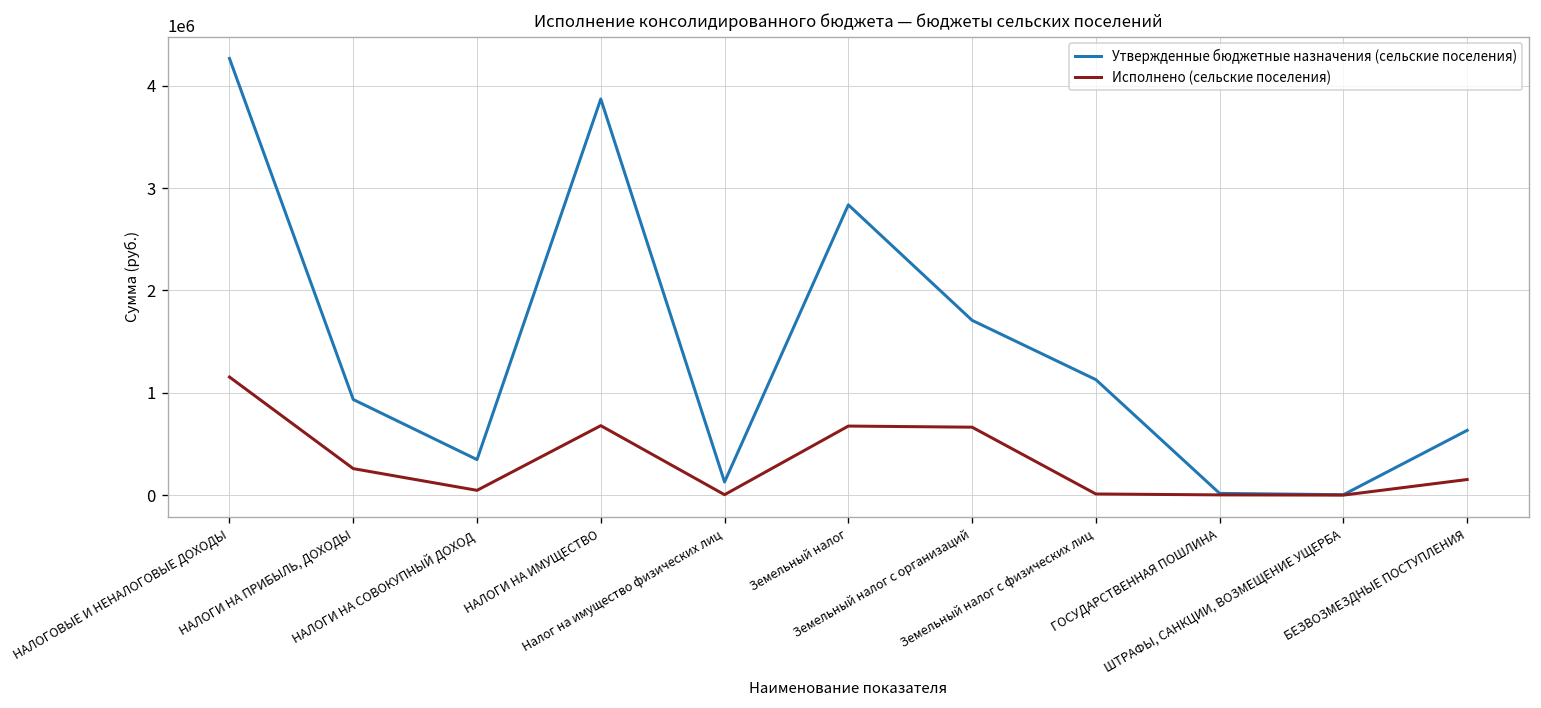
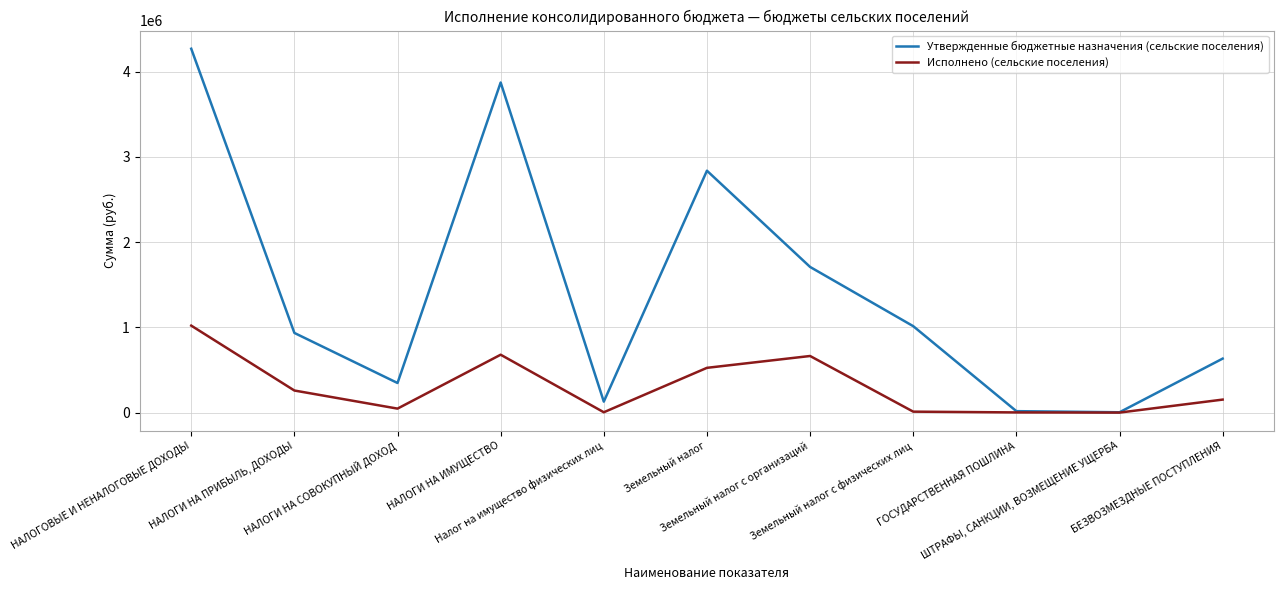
  {
    "Утвержденные бюджетные назначения (сельские поселения)": {
      "НАЛОГОВЫЕ И НЕНАЛОГОВЫЕ ДОХОДЫ": 4300000,
      "НАЛОГИ НА ПРИБЫЛЬ, ДОХОДЫ": 900000,
      "НАЛОГИ НА СОВОКУПНЫЙ ДОХОД": 300000,
      "НАЛОГИ НА ИМУЩЕСТВО": 3900000,
      "Налог на имущество физических лиц": 100000,
      "Земельный налог": 2800000,
      "Земельный налог с организаций": 1700000,
-     "Земельный налог с физических лиц": 1100000,
+     "Земельный налог с физических лиц": 1000000,
      "БЕЗВОЗМЕЗДНЫЕ ПОСТУПЛЕНИЯ": 600000
    },
    "Исполнено (сельские поселения)": {
-     "НАЛОГОВЫЕ И НЕНАЛОГОВЫЕ ДОХОДЫ": 1200000,
+     "НАЛОГОВЫЕ И НЕНАЛОГОВЫЕ ДОХОДЫ": 1000000,
      "НАЛОГИ НА ПРИБЫЛЬ, ДОХОДЫ": 300000,
      "НАЛОГИ НА СОВОКУПНЫЙ ДОХОД": 0,
      "НАЛОГИ НА ИМУЩЕСТВО": 700000,
      "Налог на имущество физических лиц": 0,
-     "Земельный налог": 700000,
+     "Земельный налог": 500000,
      "Земельный налог с организаций": 700000,
      "Земельный налог с физических лиц": 0,
      "БЕЗВОЗМЕЗДНЫЕ ПОСТУПЛЕНИЯ": 200000
    }
  }
